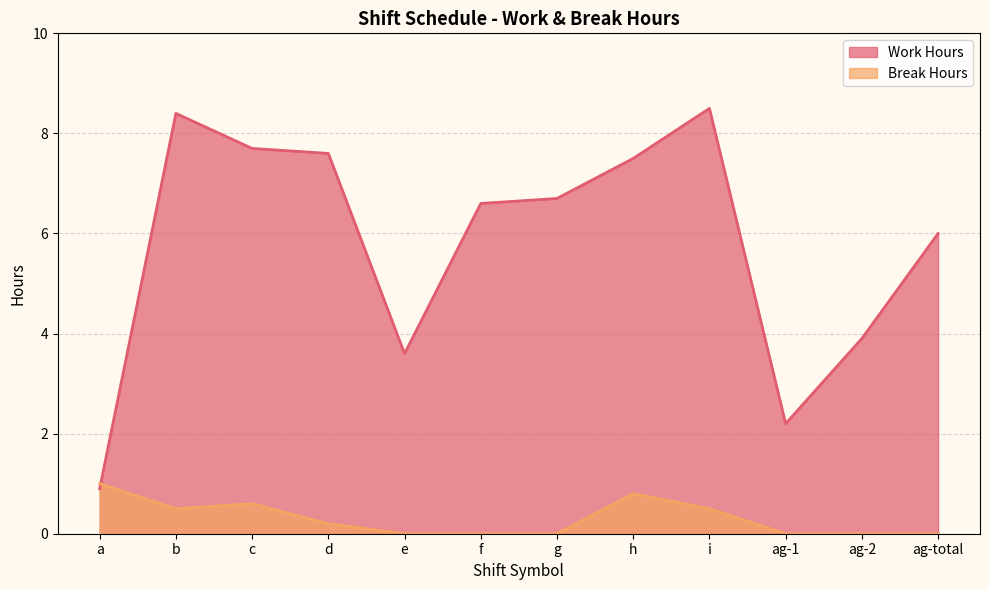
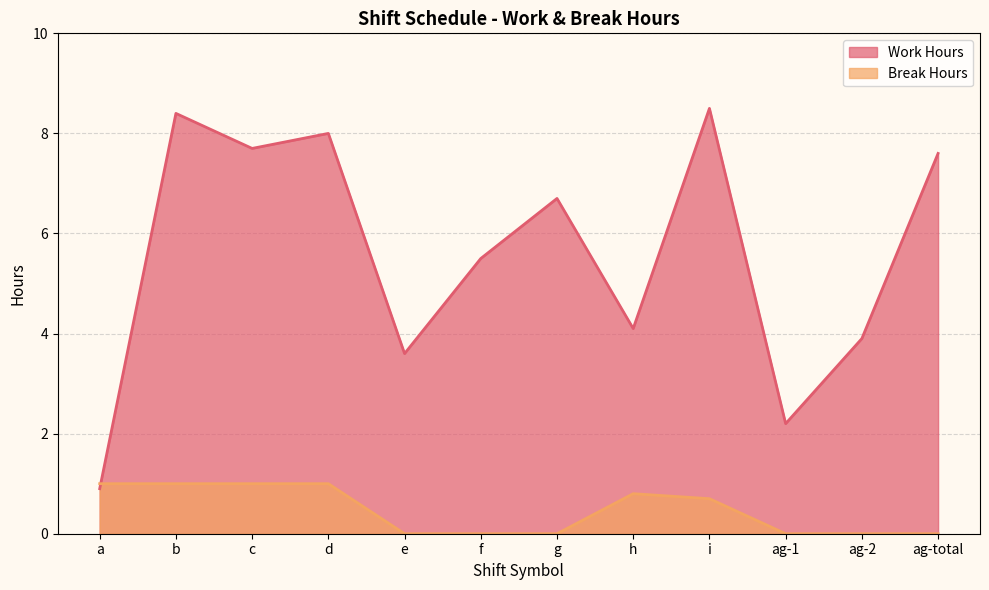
  {
    "Work Hours": {
      "a": 0.9,
      "b": 8.4,
      "c": 7.7,
-     "d": 7.6,
+     "d": 8.0,
      "e": 3.6,
-     "f": 6.6,
+     "f": 5.5,
      "g": 6.7,
-     "h": 7.5,
+     "h": 4.1,
      "i": 8.5,
      "ag-1": 2.2,
      "ag-2": 3.9,
-     "ag-total": 6.0
+     "ag-total": 7.6
    },
    "Break Hours": {
      "a": 1.0,
-     "b": 0.5,
-     "c": 0.6,
-     "d": 0.2,
+     "b": 1.0,
+     "c": 1.0,
+     "d": 1.0,
      "e": 0.0,
      "f": 0.0,
      "g": 0.0,
      "h": 0.8,
-     "i": 0.5,
+     "i": 0.7,
      "ag-1": 0.0,
      "ag-2": 0.0,
      "ag-total": 0.0
    }
  }
